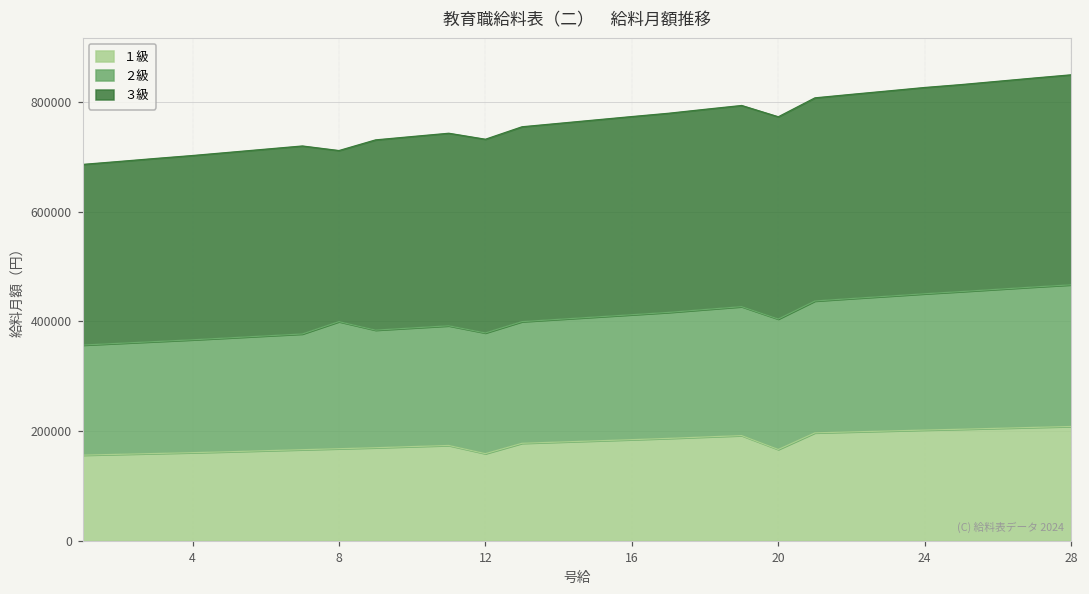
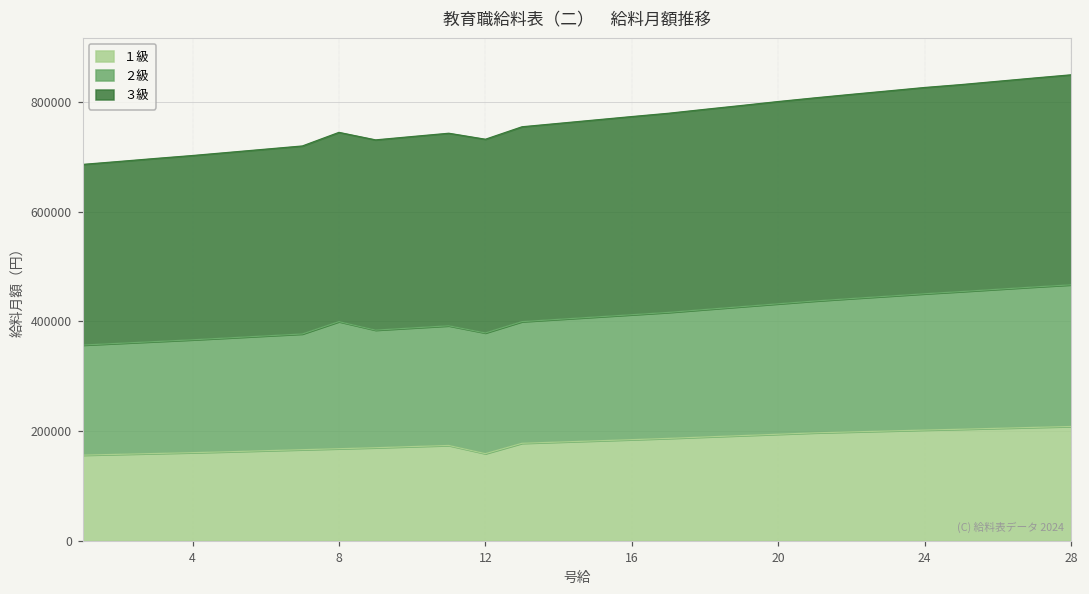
  {
    "１級": {
      "4": 160000,
      "8": 170000,
      "12": 160000,
      "16": 180000,
-     "20": 170000,
+     "20": 190000,
      "24": 200000,
      "28": 210000
    },
    "２級": {
      "4": 210000,
      "8": 230000,
      "12": 220000,
      "16": 230000,
      "20": 240000,
      "24": 250000,
      "28": 260000
    },
    "３級": {
      "4": 340000,
-     "8": 310000,
+     "8": 340000,
      "12": 350000,
      "16": 360000,
      "20": 370000,
      "24": 380000,
      "28": 380000
    }
  }
